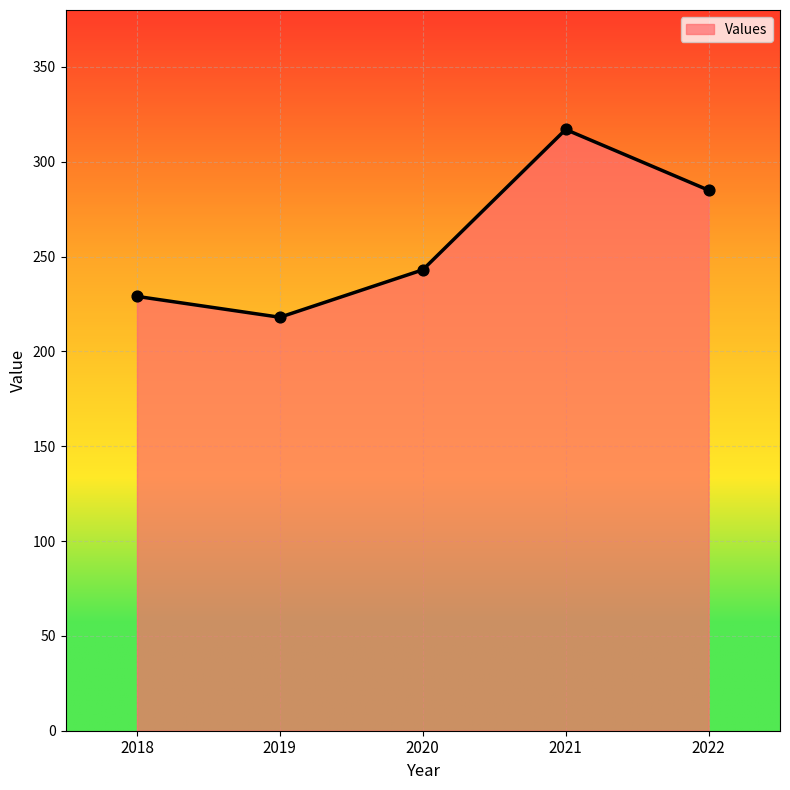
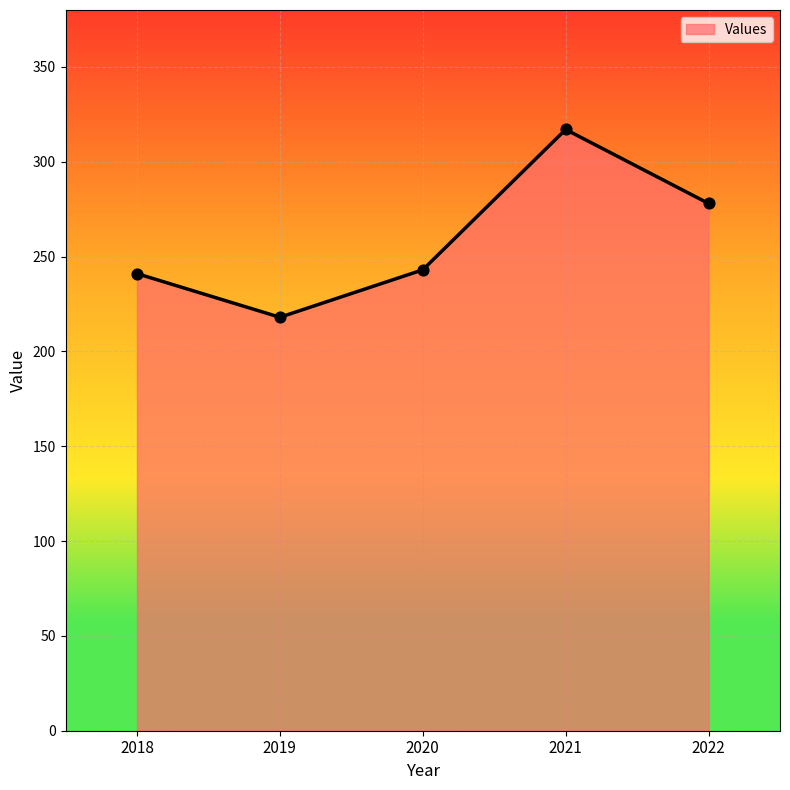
  {
-   "2018": 229,
+   "2018": 241,
    "2019": 218,
    "2020": 243,
    "2021": 317,
-   "2022": 285
+   "2022": 278
  }
